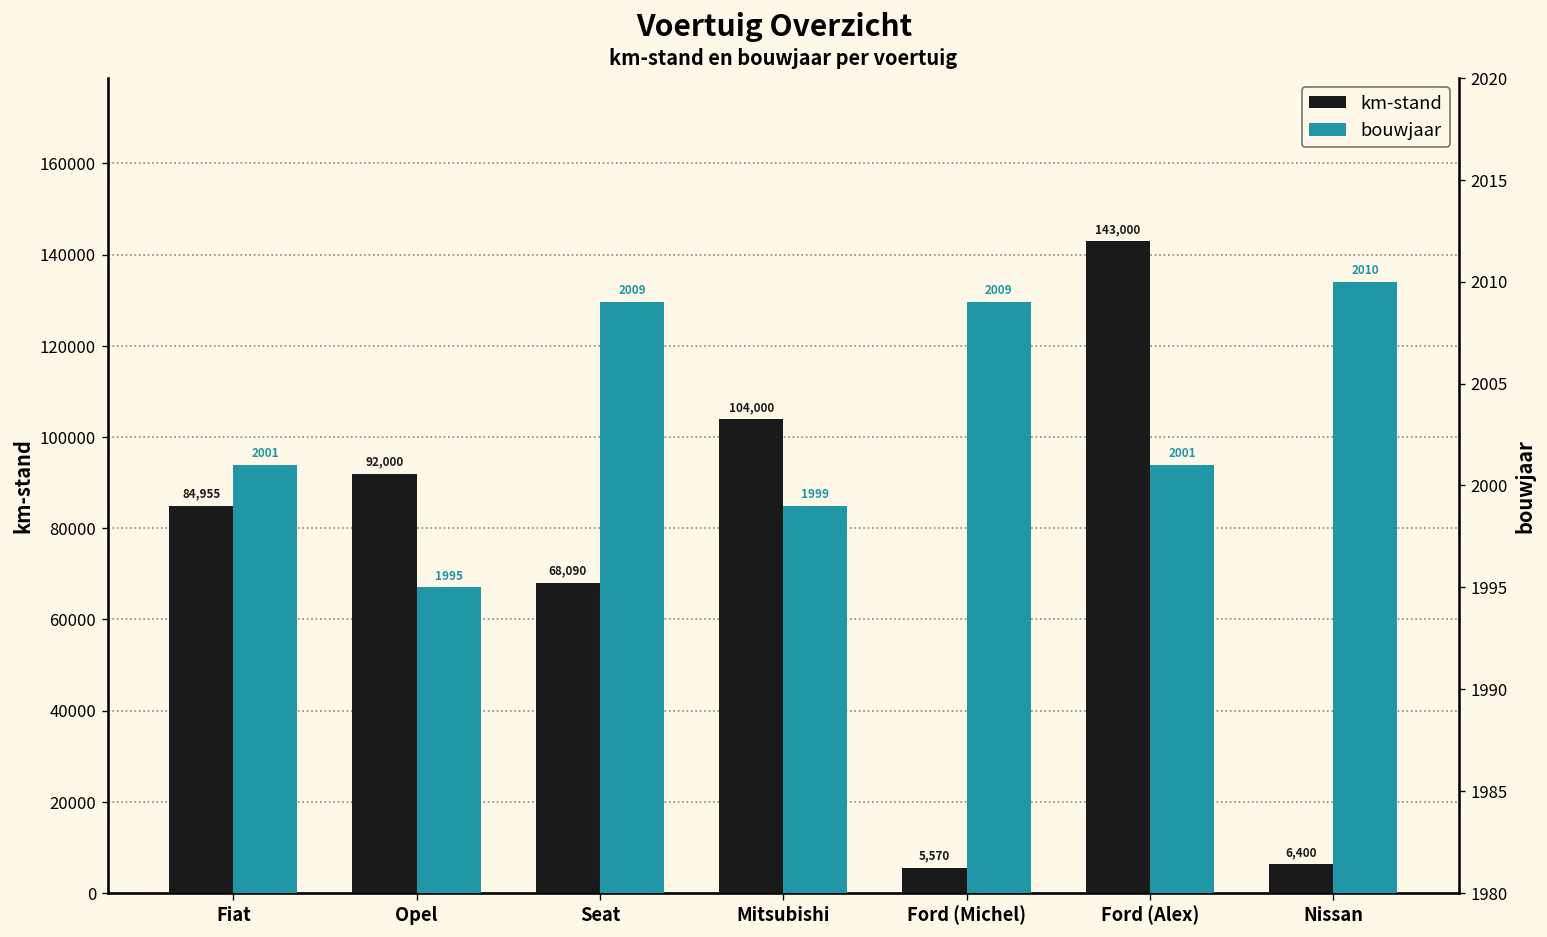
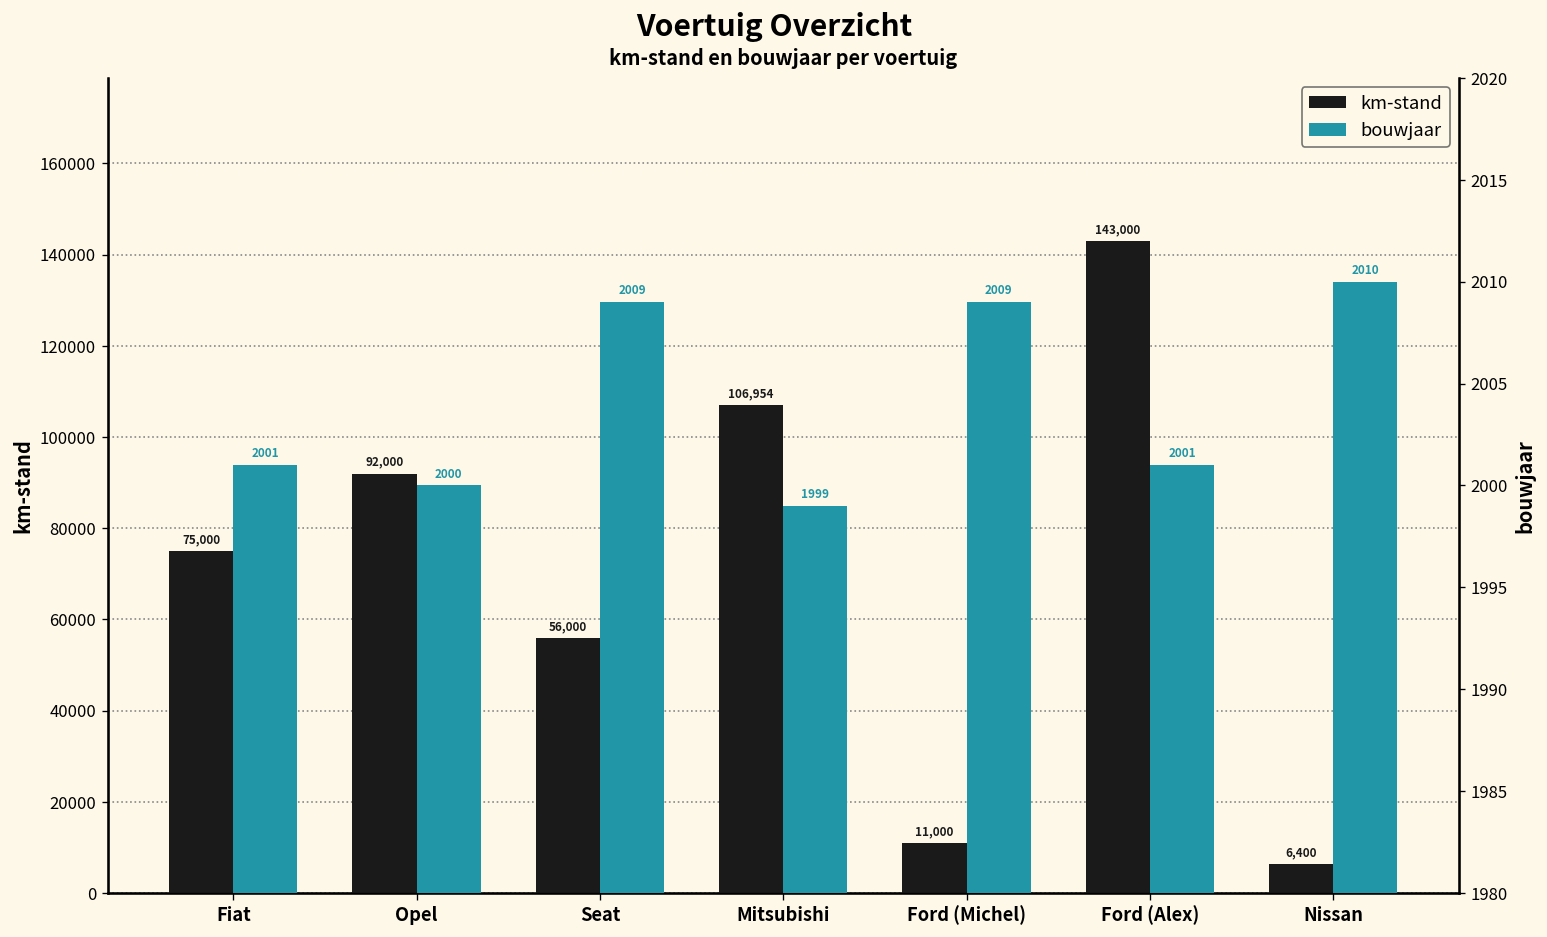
  {
    "km-stand": {
-     "Fiat": "84,955",
+     "Fiat": "75,000",
      "Opel": "92,000",
-     "Seat": "68,090",
-     "Mitsubishi": "104,000",
-     "Ford (Michel)": "5,570",
+     "Seat": "56,000",
+     "Mitsubishi": "106,954",
+     "Ford (Michel)": "11,000",
      "Ford (Alex)": "143,000",
      "Nissan": "6,400"
    },
    "bouwjaar": {
      "Fiat": "2001",
-     "Opel": "1995",
+     "Opel": "2000",
      "Seat": "2009",
      "Mitsubishi": "1999",
      "Ford (Michel)": "2009",
      "Ford (Alex)": "2001",
      "Nissan": "2010"
    }
  }
